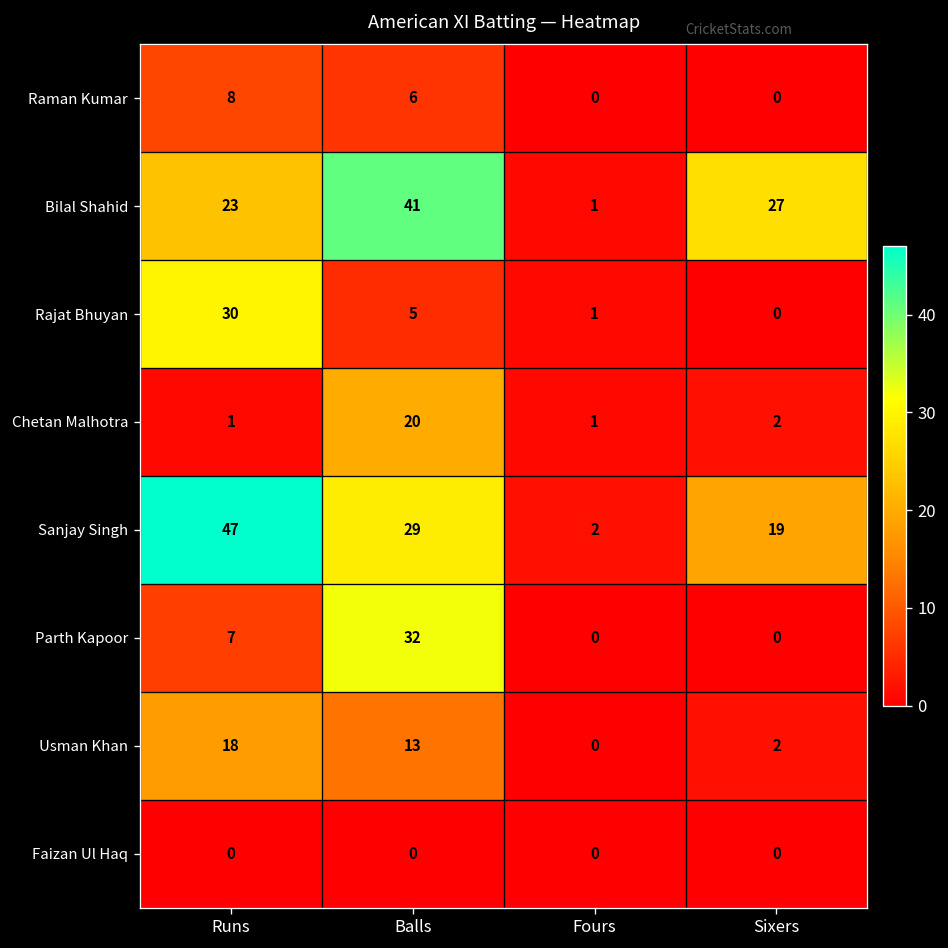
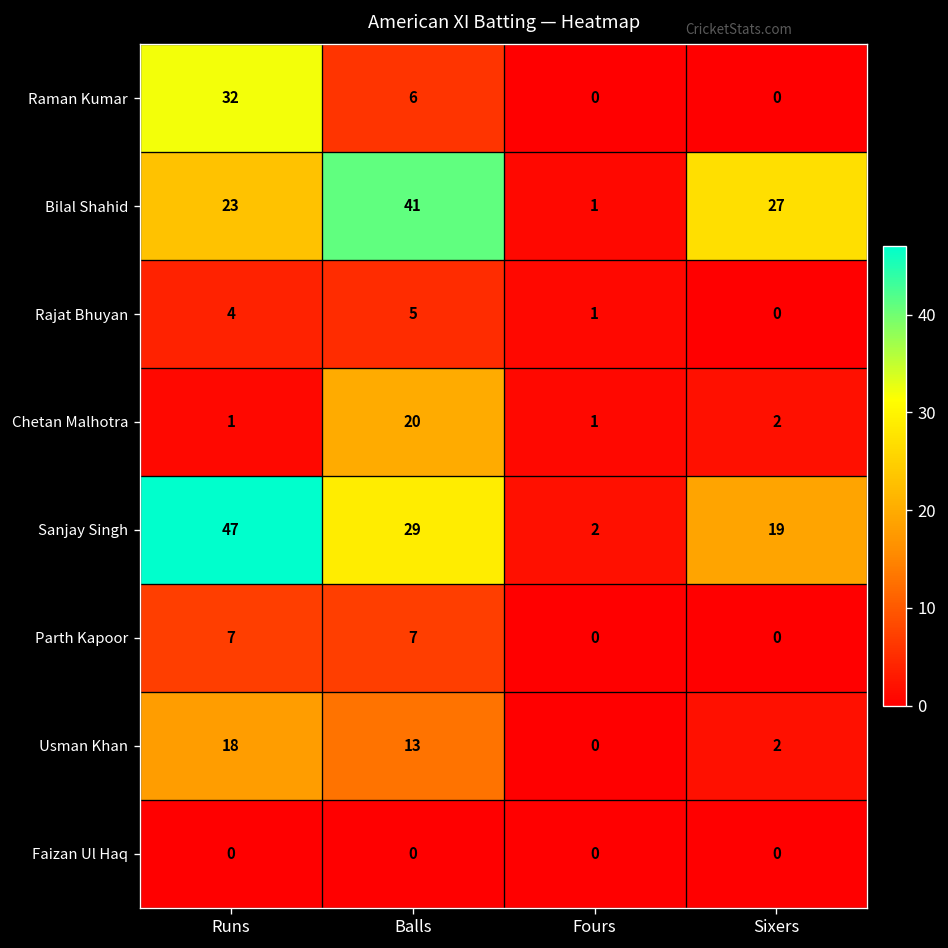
  {
    "Raman Kumar": {
-     "Runs": 8,
+     "Runs": 32,
      "Balls": 6,
      "Fours": 0,
      "Sixers": 0
    },
    "Bilal Shahid": {
      "Runs": 23,
      "Balls": 41,
      "Fours": 1,
      "Sixers": 27
    },
    "Rajat Bhuyan": {
-     "Runs": 30,
+     "Runs": 4,
      "Balls": 5,
      "Fours": 1,
      "Sixers": 0
    },
    "Chetan Malhotra": {
      "Runs": 1,
      "Balls": 20,
      "Fours": 1,
      "Sixers": 2
    },
    "Sanjay Singh": {
      "Runs": 47,
      "Balls": 29,
      "Fours": 2,
      "Sixers": 19
    },
    "Parth Kapoor": {
      "Runs": 7,
-     "Balls": 32,
+     "Balls": 7,
      "Fours": 0,
      "Sixers": 0
    },
    "Usman Khan": {
      "Runs": 18,
      "Balls": 13,
      "Fours": 0,
      "Sixers": 2
    },
    "Faizan Ul Haq": {
      "Runs": 0,
      "Balls": 0,
      "Fours": 0,
      "Sixers": 0
    }
  }
